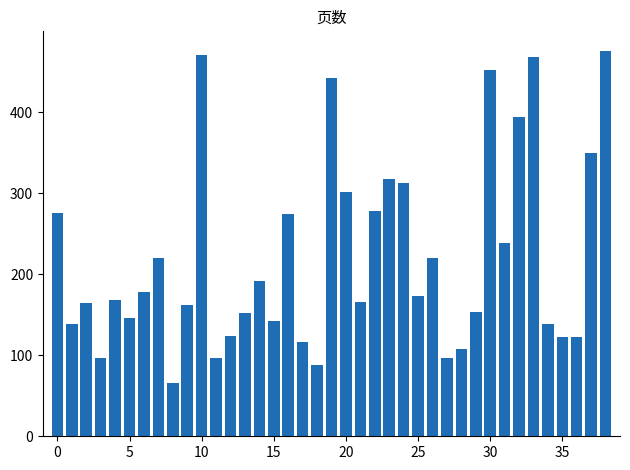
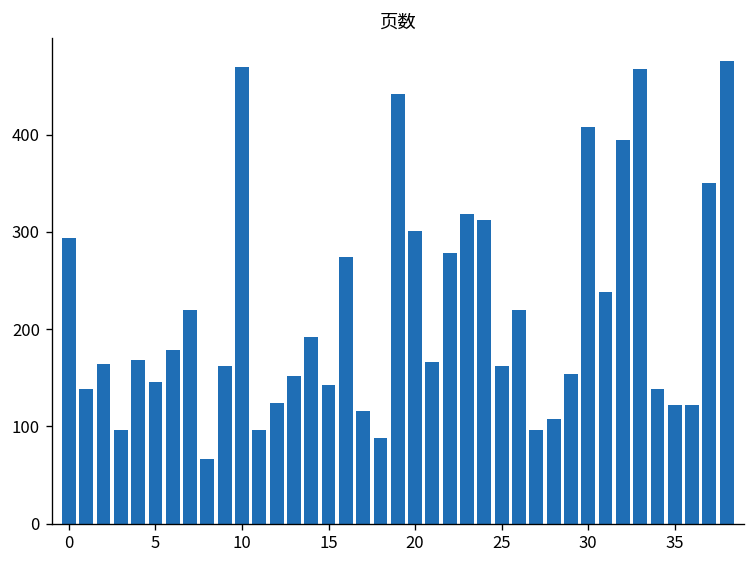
  {
-   "0": 280,
+   "0": 290,
    "5": 150,
    "10": 470,
    "15": 140,
    "20": 300,
-   "25": 170,
-   "30": 450,
+   "25": 160,
+   "30": 410,
    "35": 120
  }
